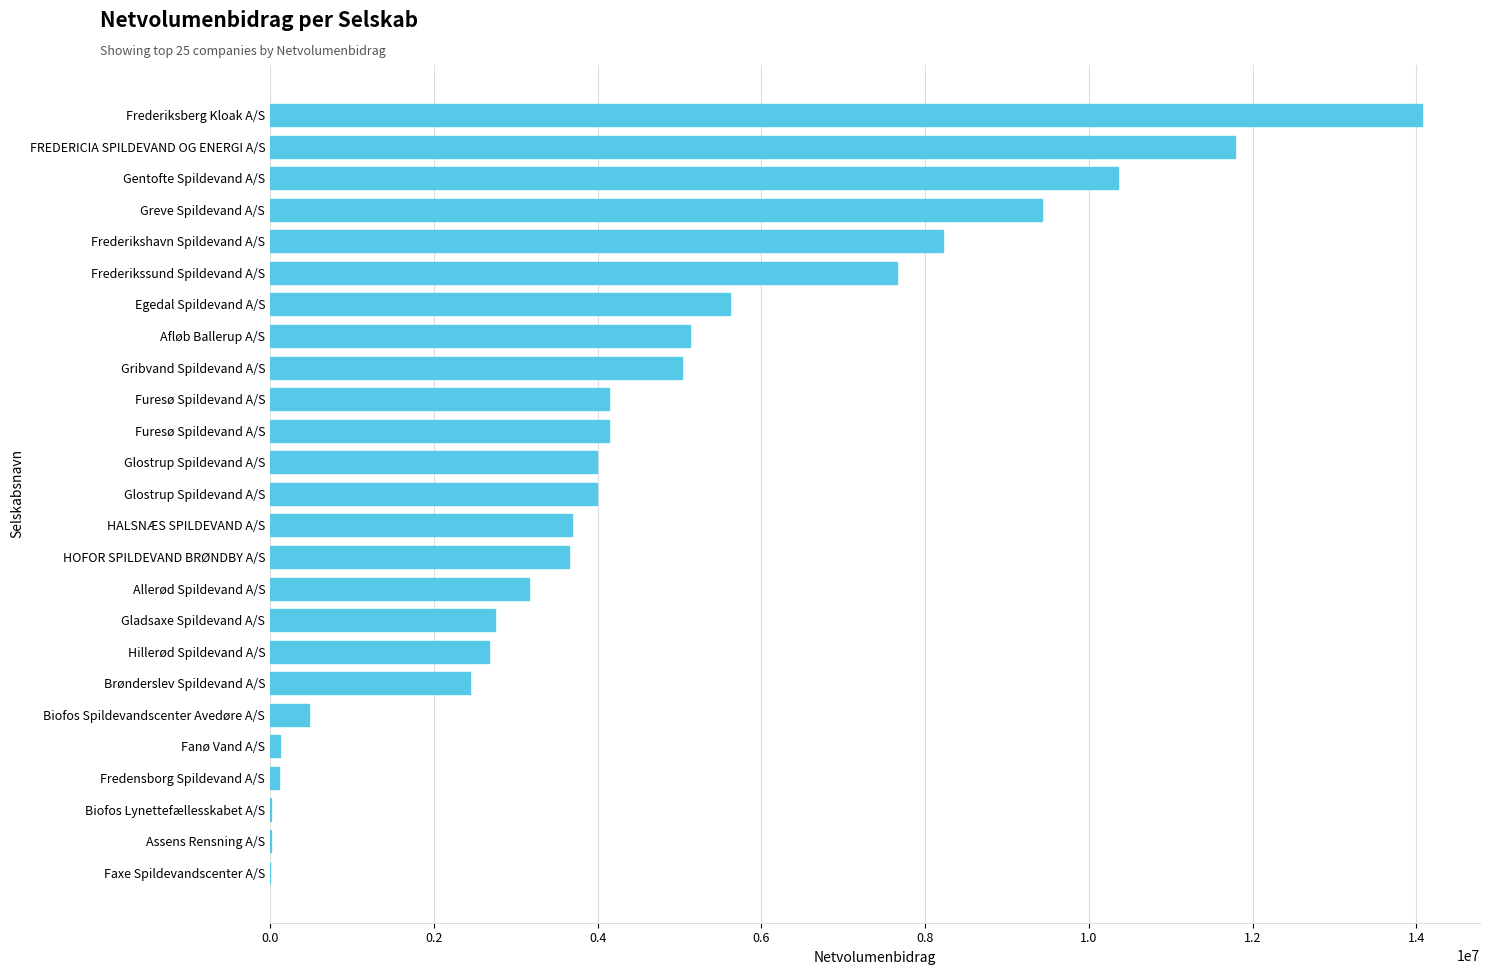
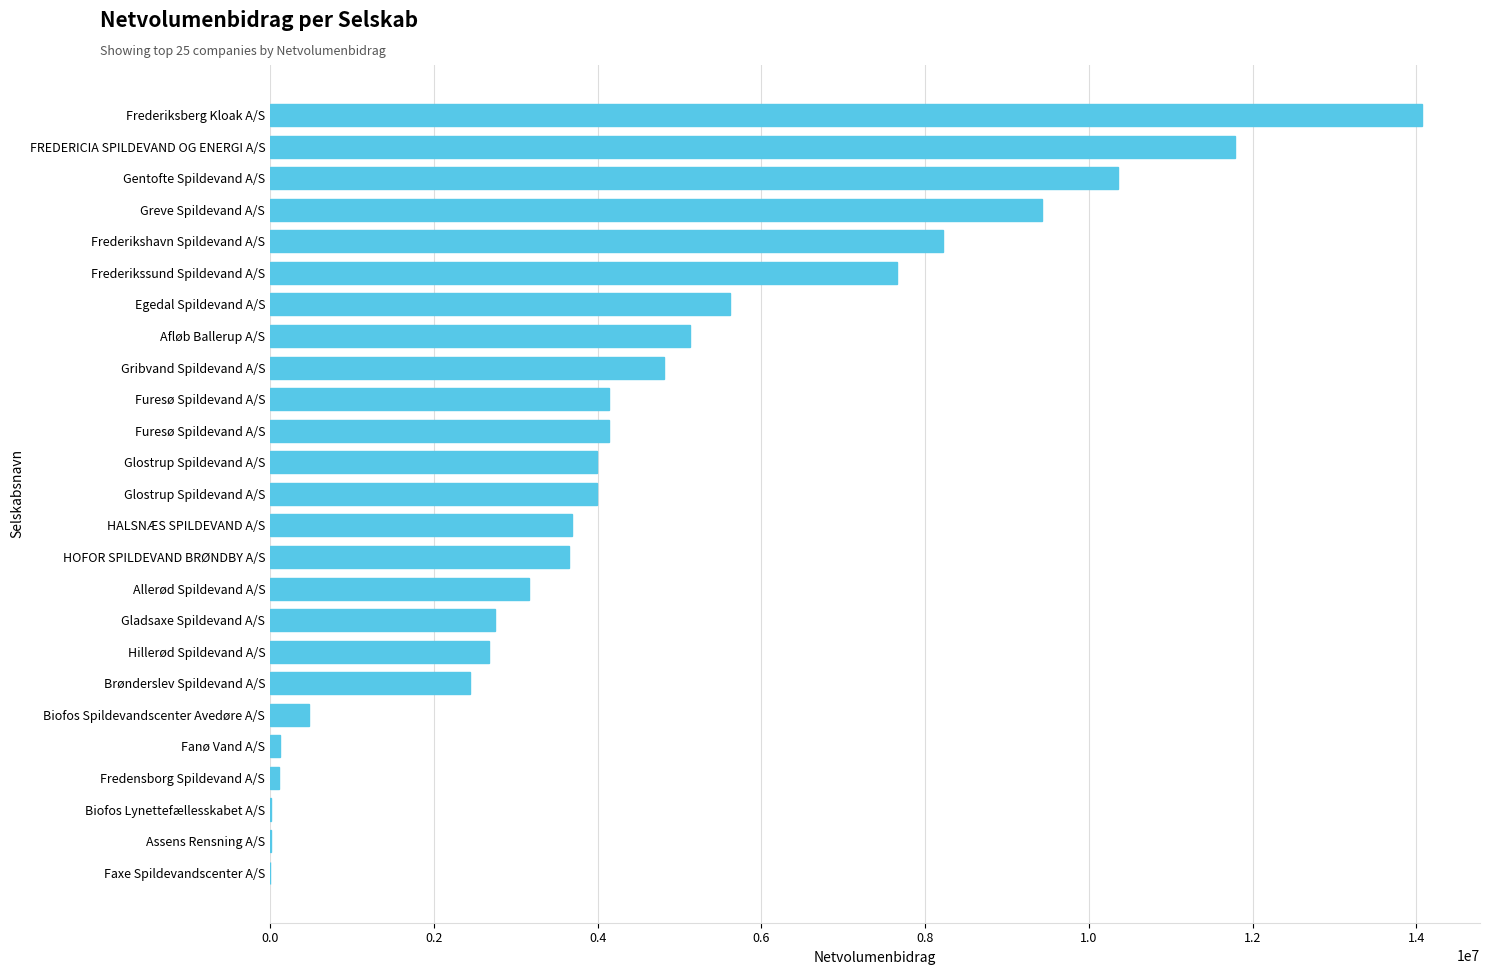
  {
    "Frederiksberg Kloak A/S": 14100000,
    "FREDERICIA SPILDEVAND OG ENERGI A/S": 11800000,
    "Gentofte Spildevand A/S": 10400000,
    "Greve Spildevand A/S": 9400000,
    "Frederikshavn Spildevand A/S": 8200000,
    "Frederikssund Spildevand A/S": 7700000,
    "Egedal Spildevand A/S": 5600000,
    "Afløb Ballerup A/S": 5100000,
-   "Gribvand Spildevand A/S": 5000000,
+   "Gribvand Spildevand A/S": 4800000,
    "HALSNÆS SPILDEVAND A/S": 3700000,
    "HOFOR SPILDEVAND BRØNDBY A/S": 3600000,
    "Allerød Spildevand A/S": 3200000,
    "Gladsaxe Spildevand A/S": 2700000,
    "Hillerød Spildevand A/S": 2700000,
    "Brønderslev Spildevand A/S": 2400000,
    "Biofos Spildevandscenter Avedøre A/S": 500000,
    "Fanø Vand A/S": 100000,
    "Fredensborg Spildevand A/S": 100000,
    "Faxe Spildevandscenter A/S": 0
  }
